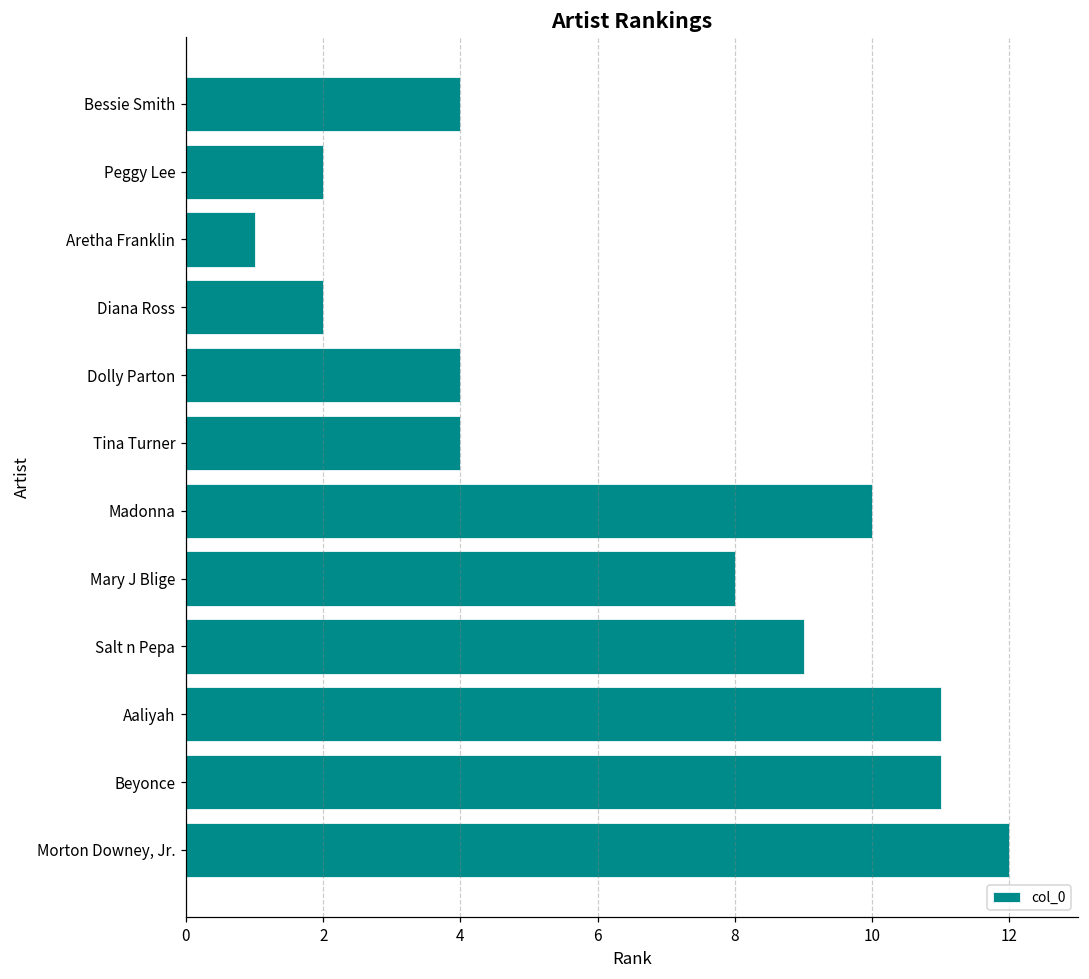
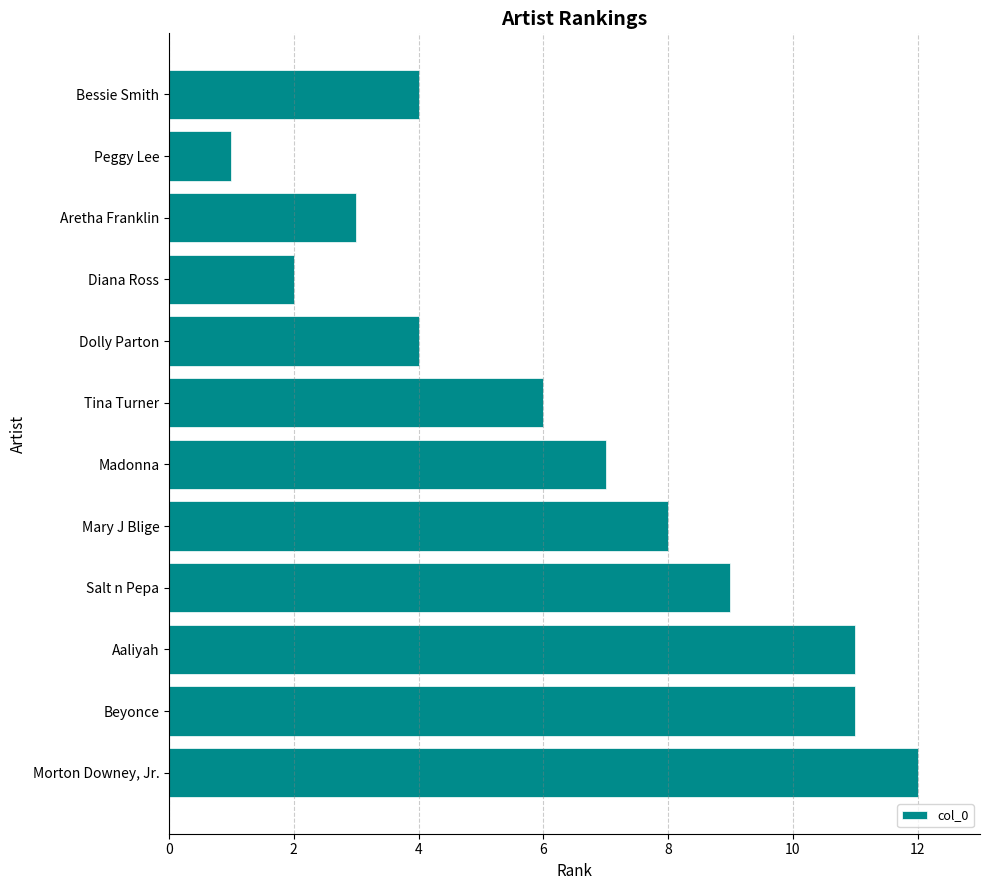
  {
    "Bessie Smith": 4,
-   "Peggy Lee": 2,
-   "Aretha Franklin": 1,
+   "Peggy Lee": 1,
+   "Aretha Franklin": 3,
    "Diana Ross": 2,
    "Dolly Parton": 4,
-   "Tina Turner": 4,
-   "Madonna": 10,
+   "Tina Turner": 6,
+   "Madonna": 7,
    "Mary J Blige": 8,
    "Salt n Pepa": 9,
    "Aaliyah": 11,
    "Beyonce": 11,
    "Morton Downey, Jr.": 12
  }
